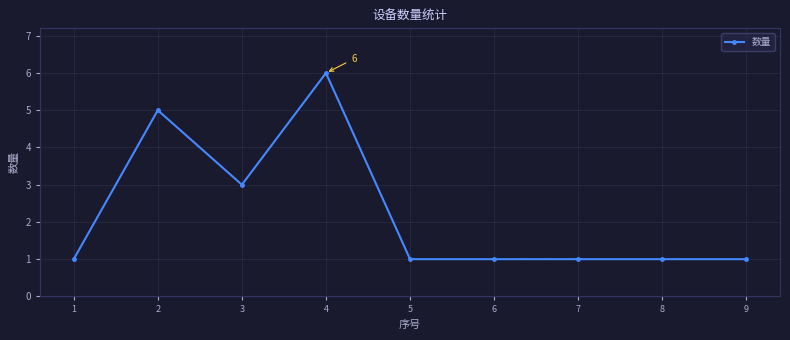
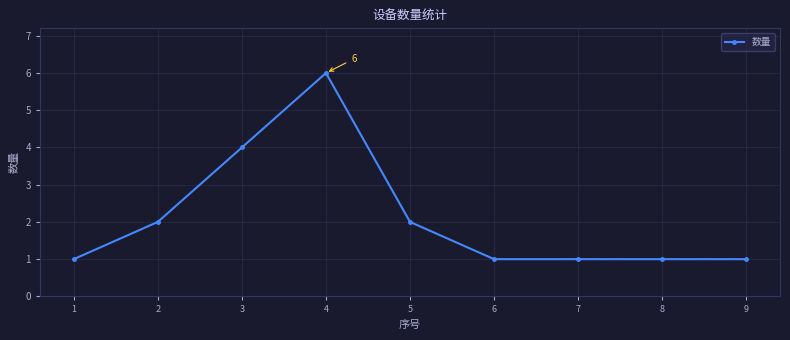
  {
    "1": 1,
-   "2": 5,
-   "3": 3,
-   "5": 1,
+   "2": 2,
+   "3": 4,
+   "5": 2,
    "6": 1,
    "7": 1,
    "8": 1,
    "9": 1
  }
